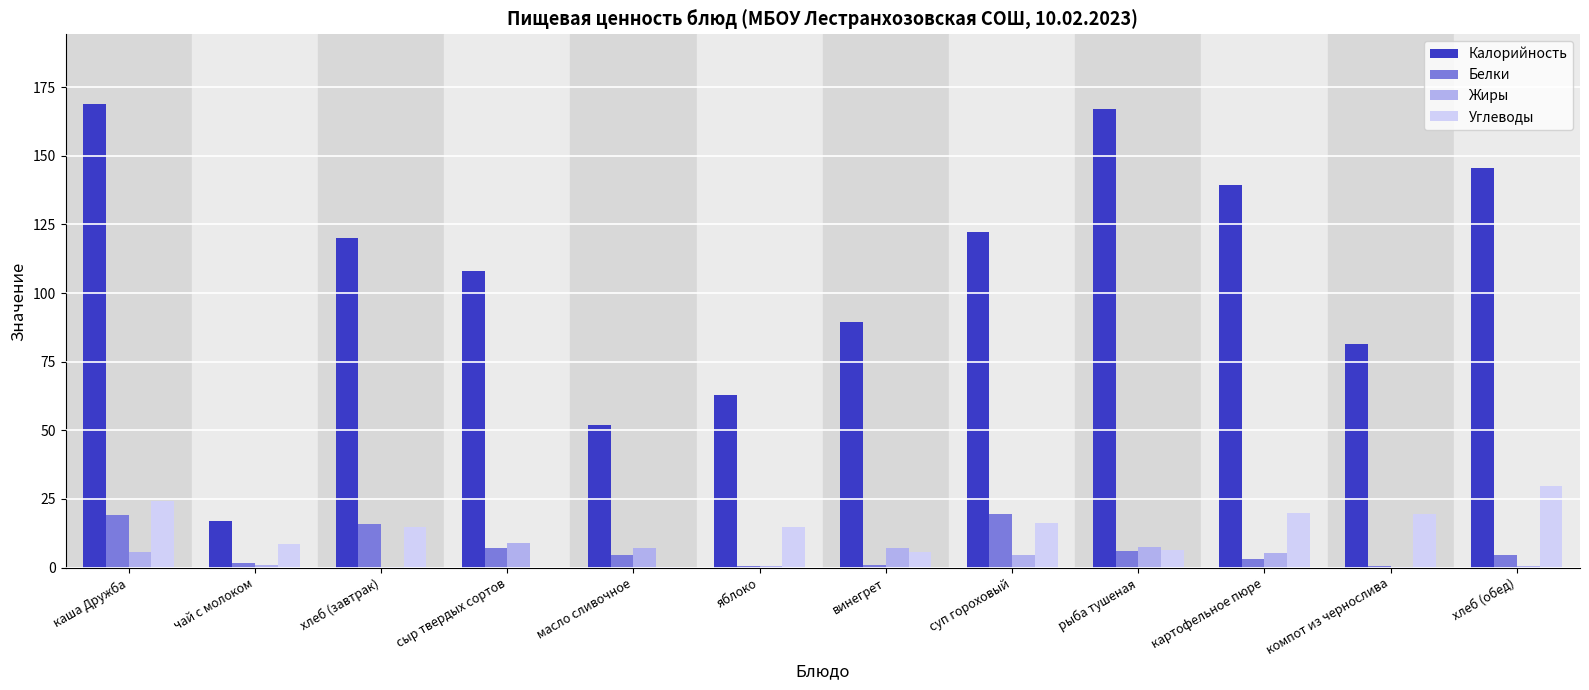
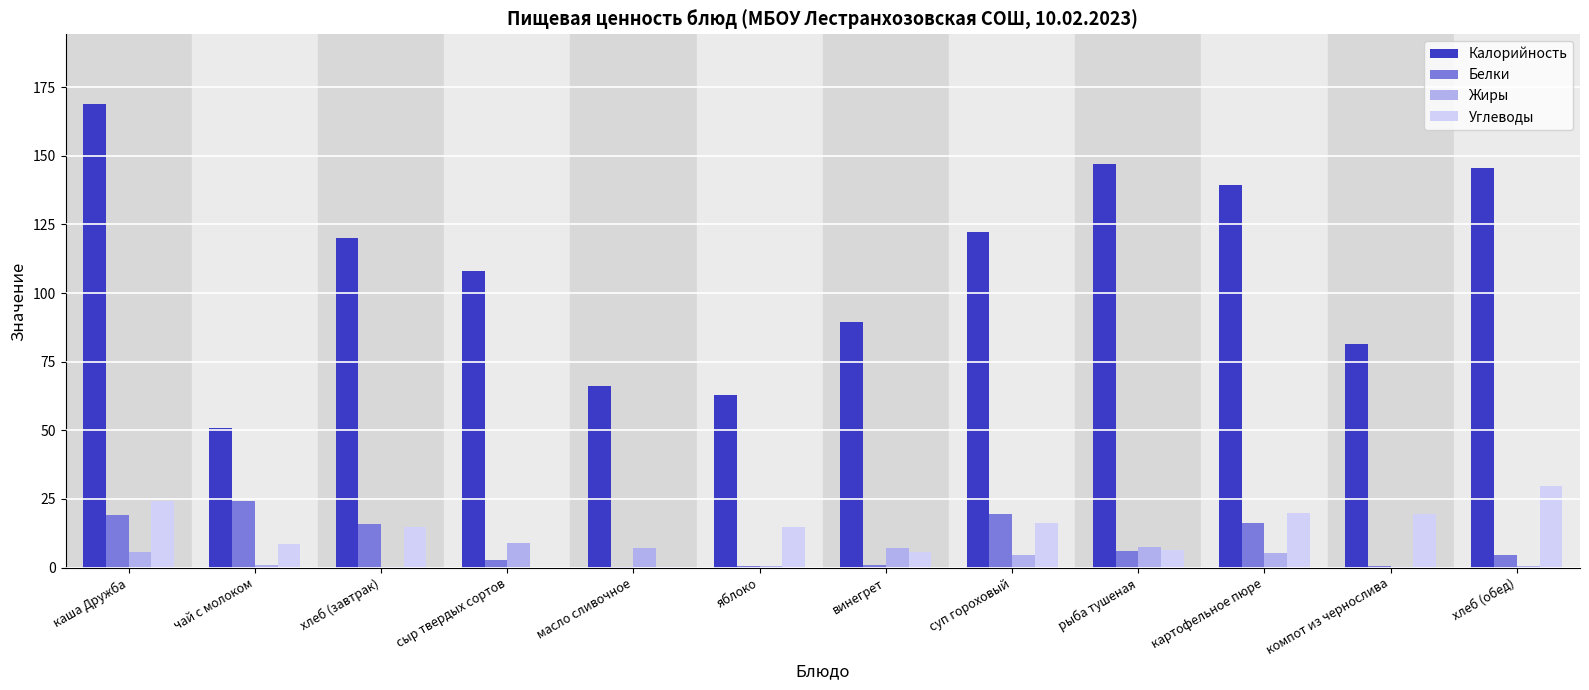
  {
    "Калорийность": {
      "каша Дружба": 169,
-     "чай с молоком": 17,
+     "чай с молоком": 51,
      "хлеб (завтрак)": 120,
      "сыр твердых сортов": 108,
-     "масло сливочное": 52,
+     "масло сливочное": 66,
      "яблоко": 63,
      "винегрет": 90,
      "суп гороховый": 122,
-     "рыба тушеная": 167,
+     "рыба тушеная": 147,
      "картофельное пюре": 139,
      "компот из чернослива": 81,
      "хлеб (обед)": 146
    },
    "Белки": {
      "каша Дружба": 19,
-     "чай с молоком": 2,
+     "чай с молоком": 24,
      "хлеб (завтрак)": 16,
-     "сыр твердых сортов": 7,
-     "масло сливочное": 5,
+     "сыр твердых сортов": 3,
+     "масло сливочное": 0,
      "суп гороховый": 19,
      "рыба тушеная": 6,
-     "картофельное пюре": 3,
+     "картофельное пюре": 16,
      "хлеб (обед)": 5
    }
  }
